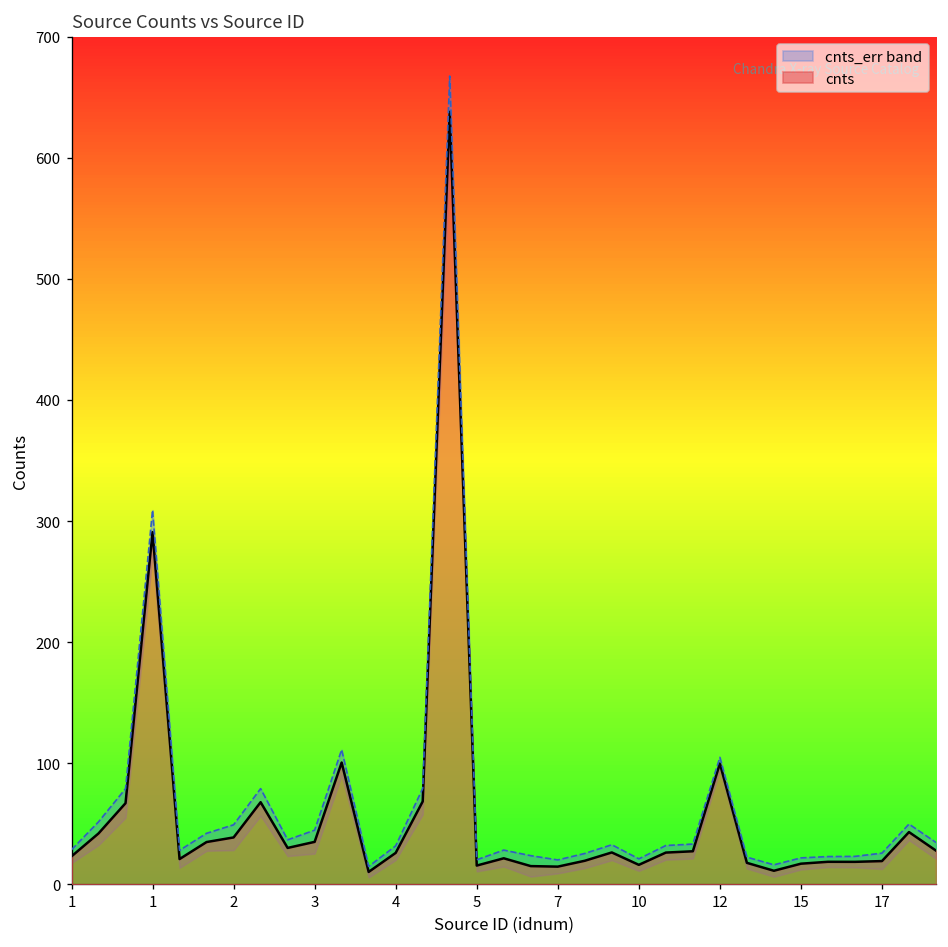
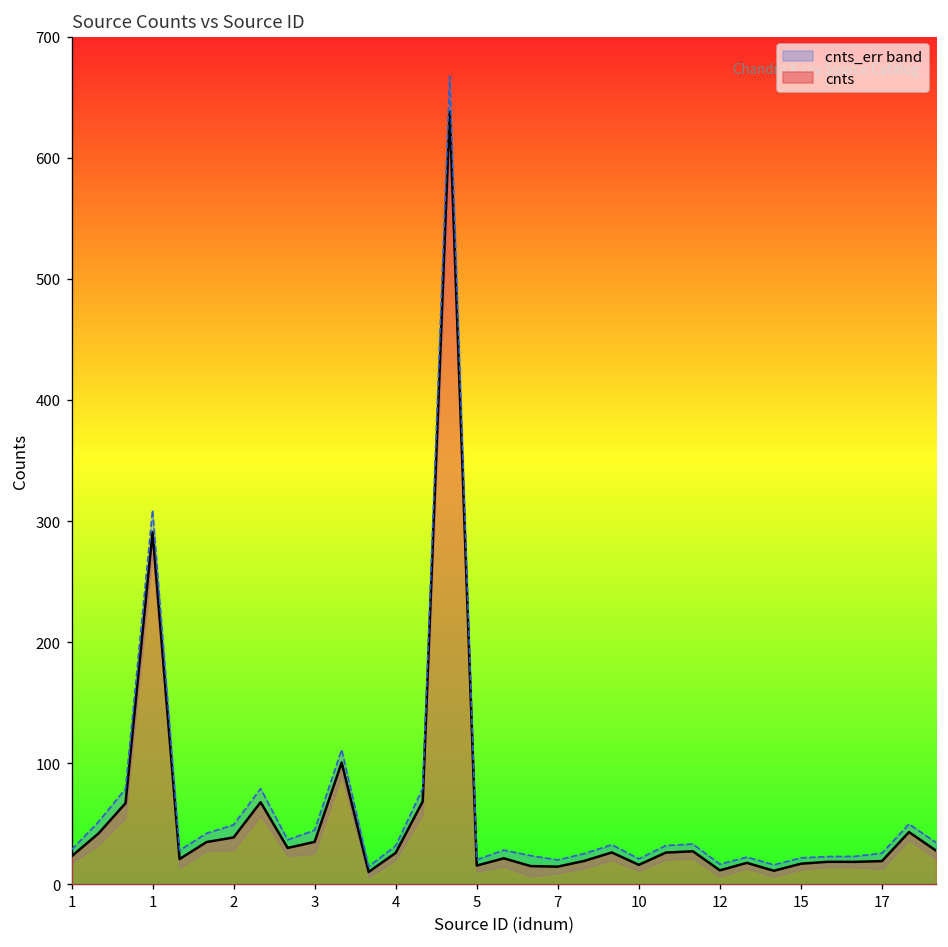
  {
    "cnts": {
      "3": 35,
-     "12": 100,
+     "12": 12,
      "15": 17
    },
    "cnts_err band": {
      "3": 45,
      "15": 22
    }
  }
